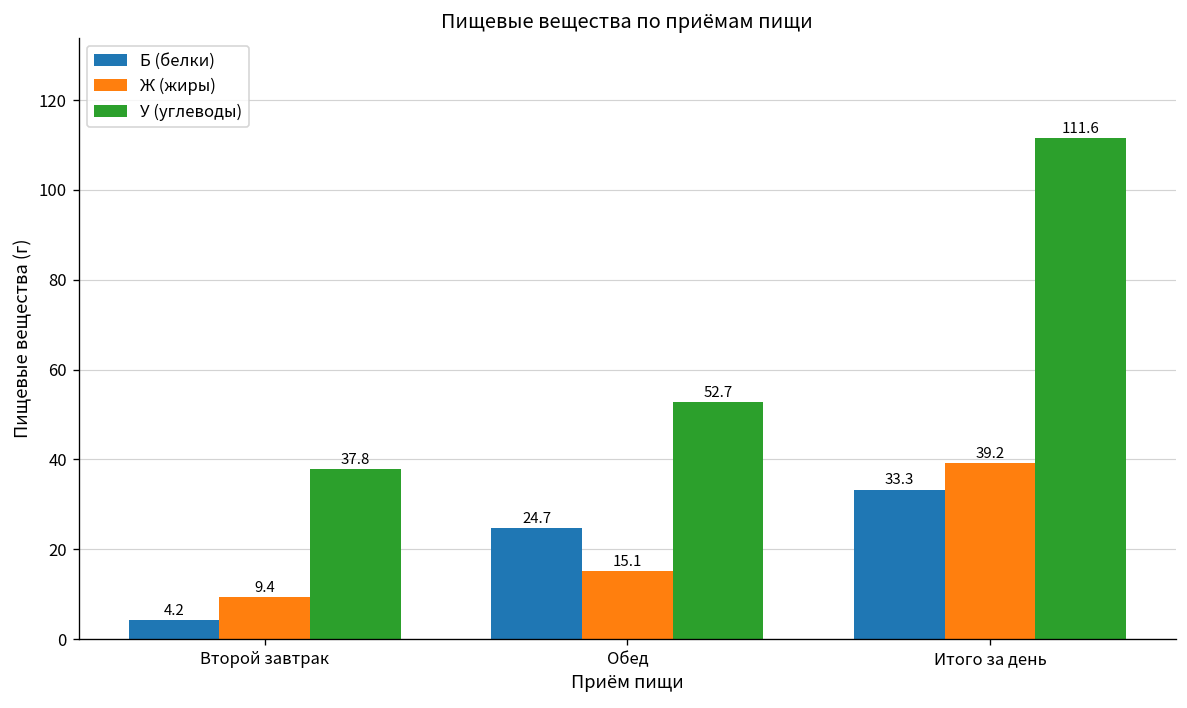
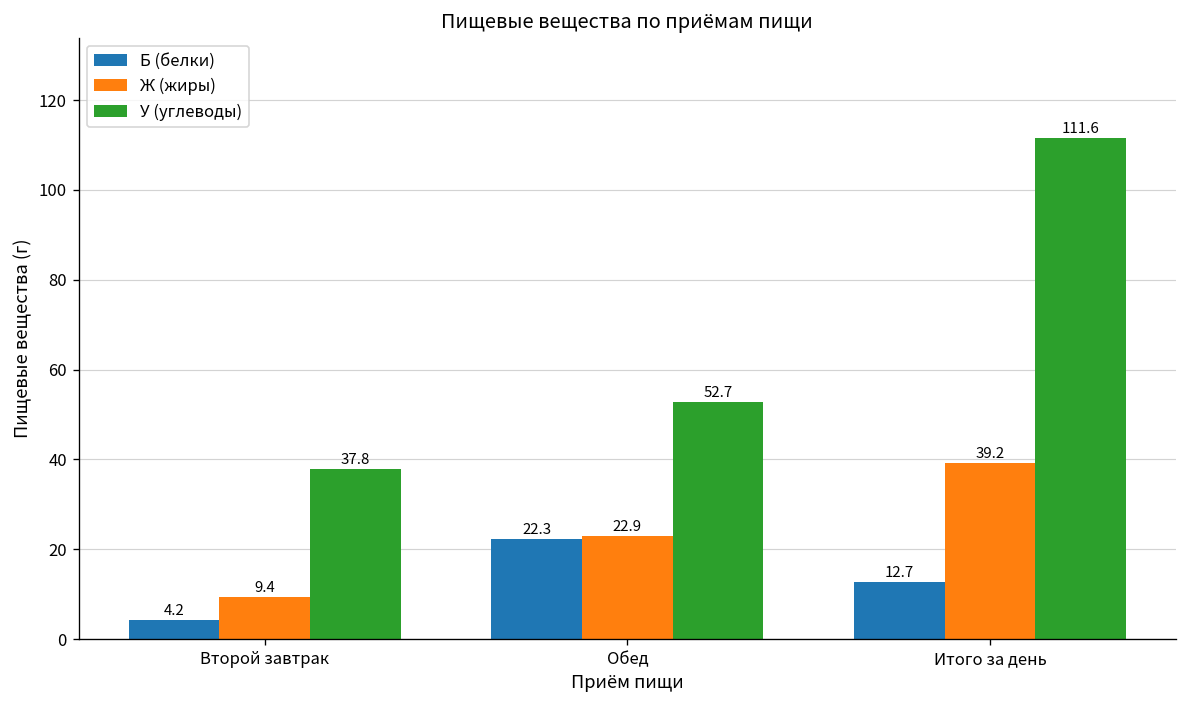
  {
    "Б (белки)": {
      "Второй завтрак": 4.2,
-     "Обед": 24.7,
-     "Итого за день": 33.3
+     "Обед": 22.3,
+     "Итого за день": 12.7
    },
    "Ж (жиры)": {
      "Второй завтрак": 9.4,
-     "Обед": 15.1,
+     "Обед": 22.9,
      "Итого за день": 39.2
    },
    "У (углеводы)": {
      "Второй завтрак": 37.8,
      "Обед": 52.7,
      "Итого за день": 111.6
    }
  }
